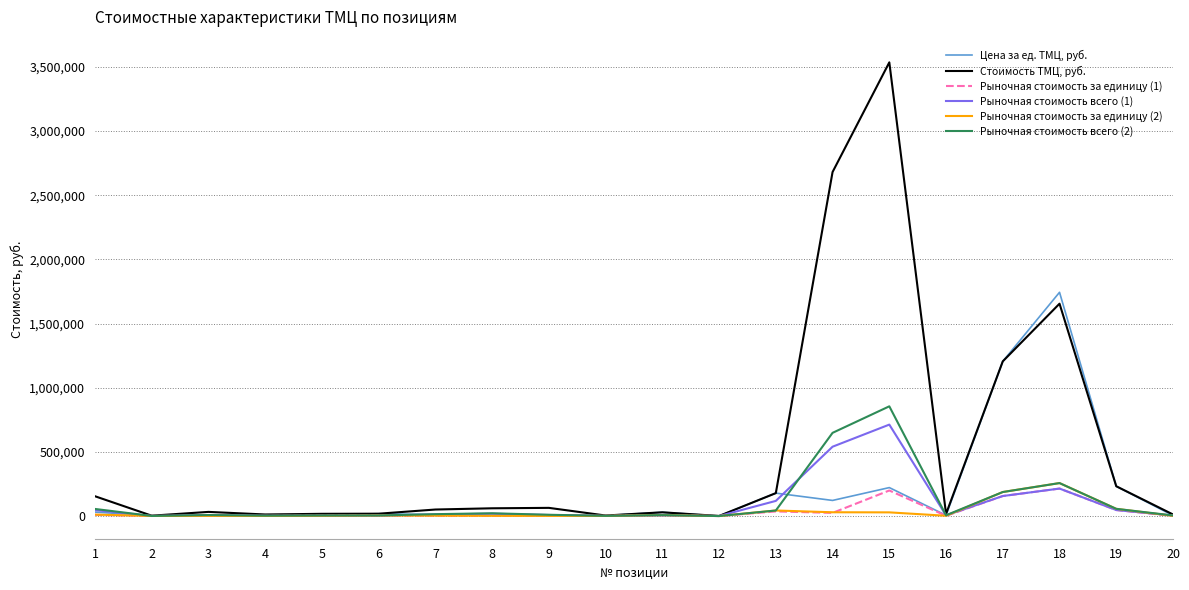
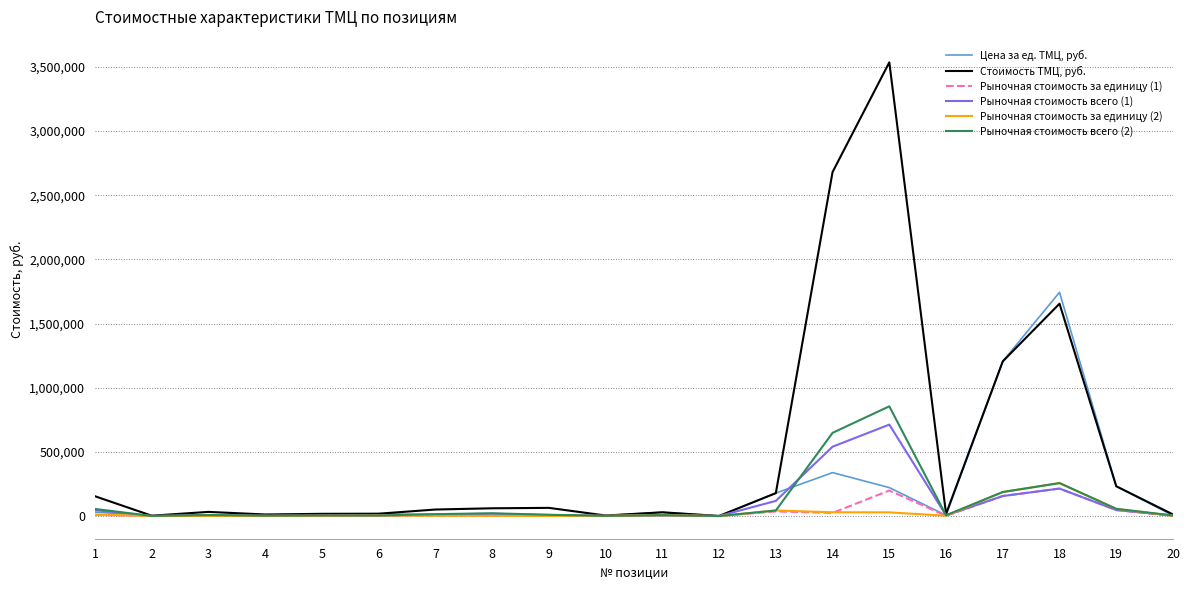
  {
    "Цена за ед. ТМЦ, руб.": {
-     "14": "120,000",
+     "14": "340,000",
      "15": "220,000",
      "18": "1,740,000"
    },
    "Стоимость ТМЦ, руб.": {
      "1": "150,000",
      "3": "30,000",
      "7": "50,000",
      "8": "60,000",
      "9": "60,000",
      "14": "2,680,000",
      "15": "3,530,000",
      "18": "1,650,000"
    },
    "Рыночная стоимость за единицу (1)": {
      "15": "200,000"
    },
    "Рыночная стоимость всего (1)": {
      "13": "120,000",
      "14": "540,000",
      "15": "710,000"
    },
    "Рыночная стоимость за единицу (2)": {
      "15": "30,000"
    },
    "Рыночная стоимость всего (2)": {
      "14": "650,000",
      "15": "850,000"
    }
  }
